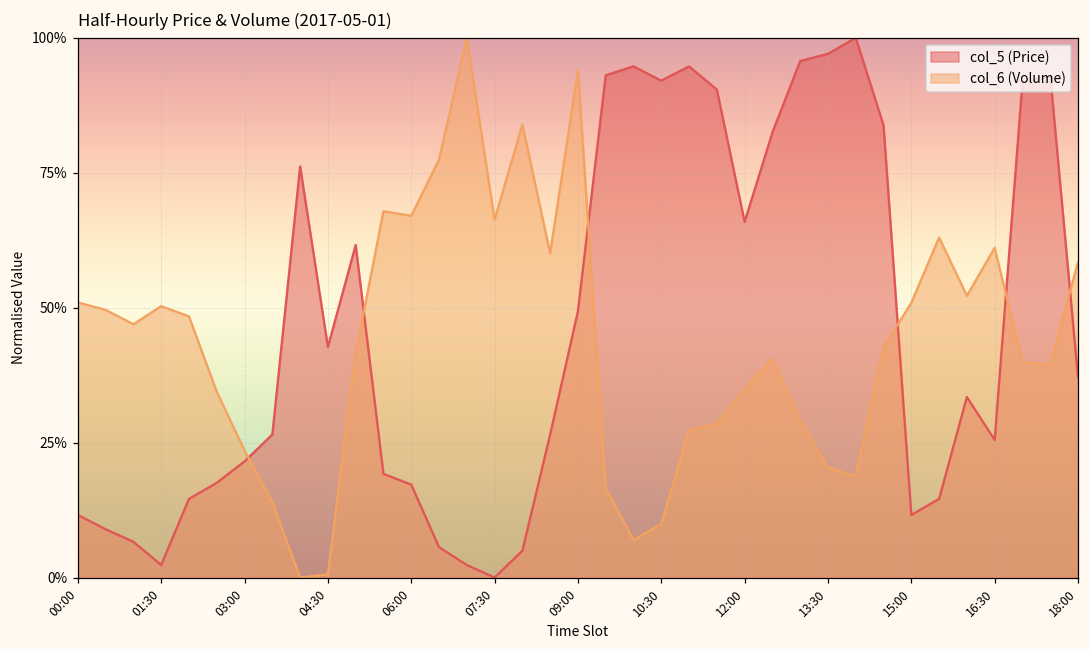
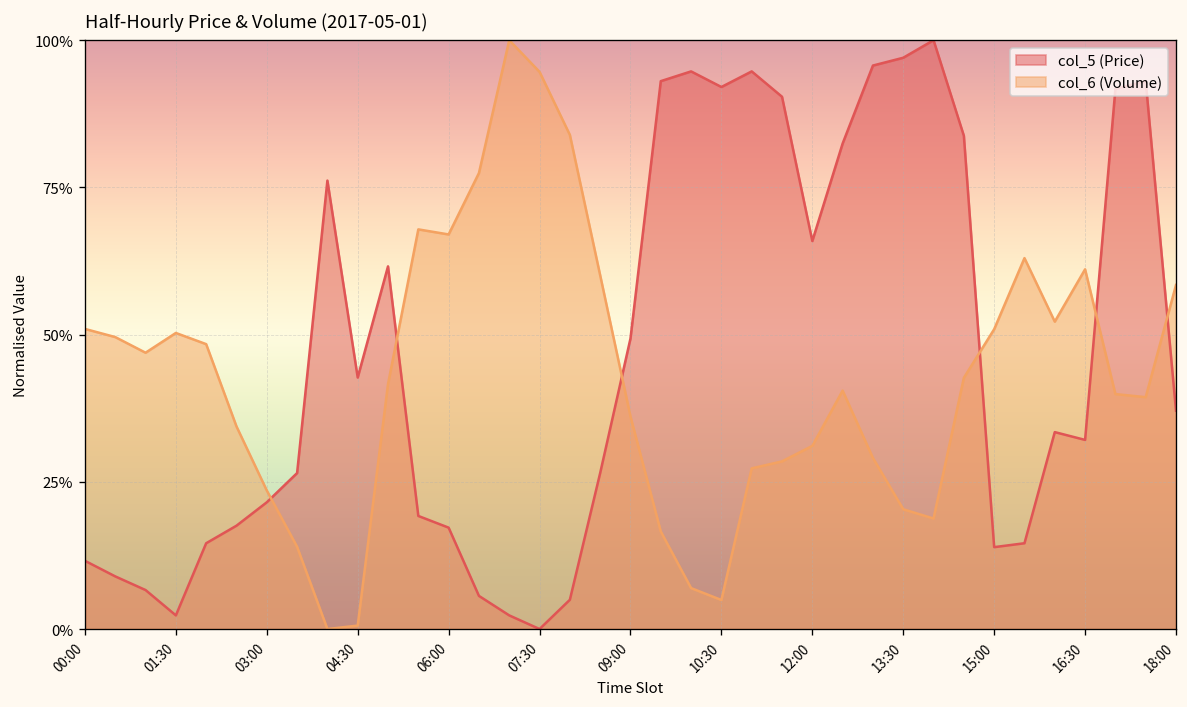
  {
    "col_5 (Price)": {
      "00:00": "12%",
      "01:30": "2%",
      "03:00": "22%",
      "04:30": "43%",
      "06:00": "17%",
      "07:30": "0%",
      "09:00": "49%",
      "10:30": "92%",
      "12:00": "66%",
      "13:30": "97%",
-     "15:00": "12%",
-     "16:30": "25%",
+     "15:00": "14%",
+     "16:30": "32%",
      "18:00": "37%"
    },
    "col_6 (Volume)": {
      "00:00": "51%",
      "01:30": "50%",
      "03:00": "24%",
      "04:30": "1%",
      "06:00": "67%",
-     "07:30": "66%",
-     "09:00": "94%",
-     "10:30": "10%",
-     "12:00": "35%",
+     "07:30": "95%",
+     "09:00": "36%",
+     "10:30": "5%",
+     "12:00": "31%",
      "13:30": "20%",
      "15:00": "51%",
      "16:30": "61%",
      "18:00": "58%"
    }
  }
